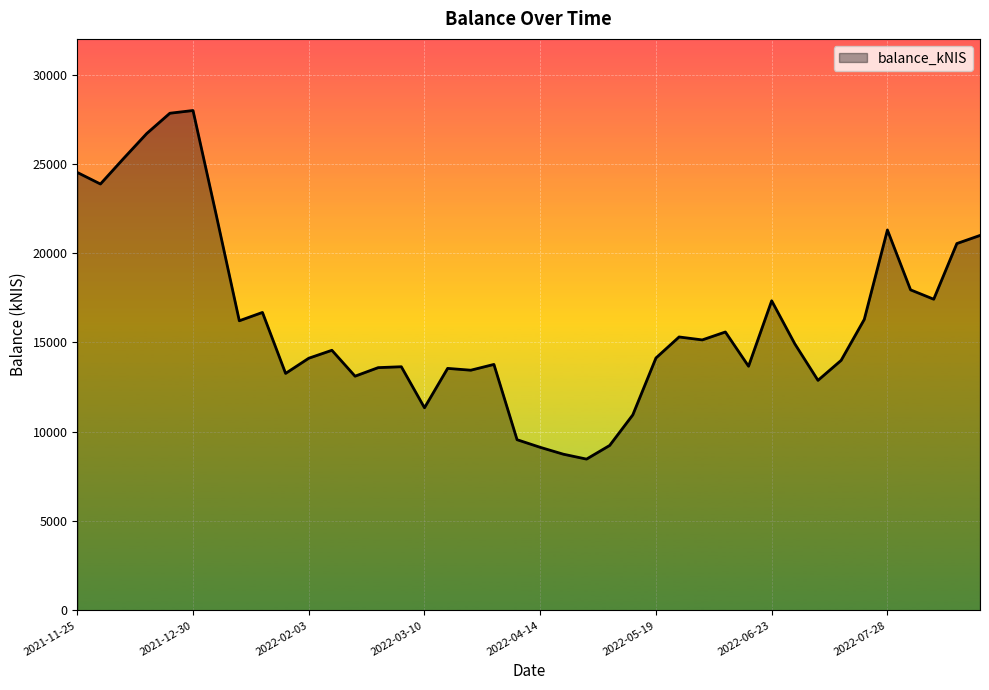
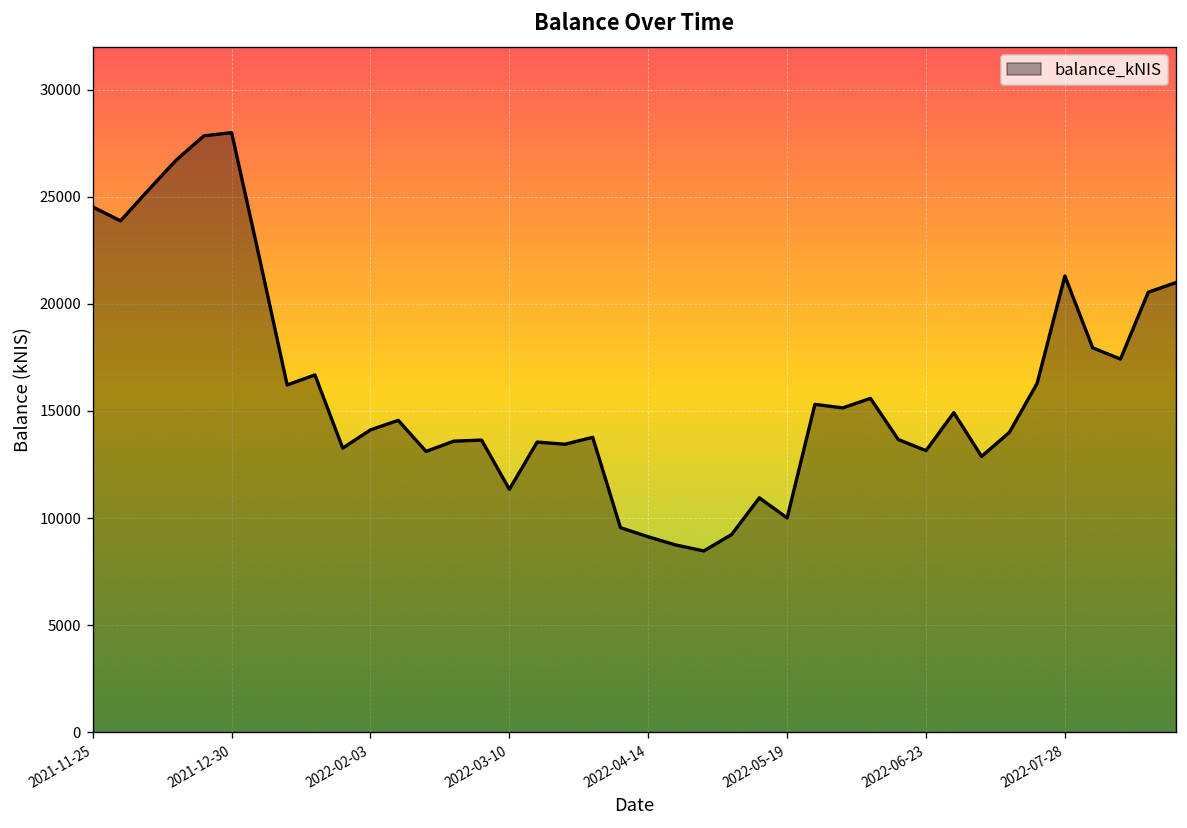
  {
    "2021-11-25": 24500,
    "2021-12-30": 28000,
    "2022-02-03": 14100,
    "2022-03-10": 11300,
    "2022-04-14": 9100,
-   "2022-05-19": 14100,
-   "2022-06-23": 17300,
+   "2022-05-19": 10000,
+   "2022-06-23": 13100,
    "2022-07-28": 21300
  }
